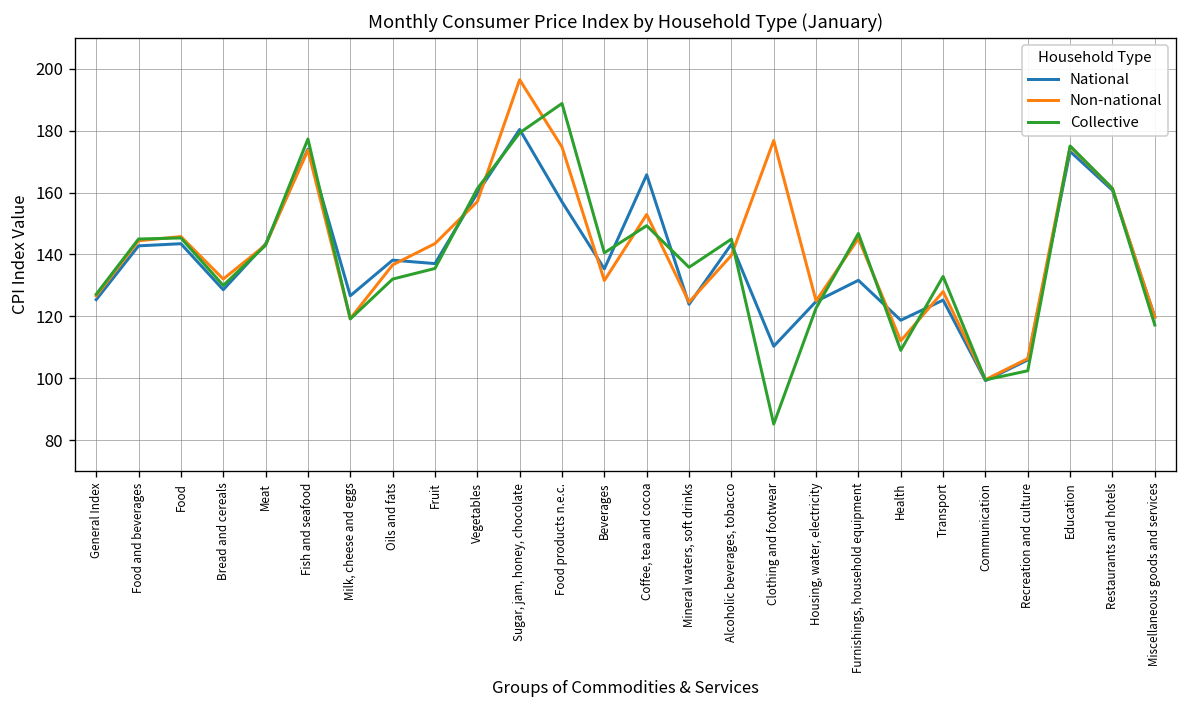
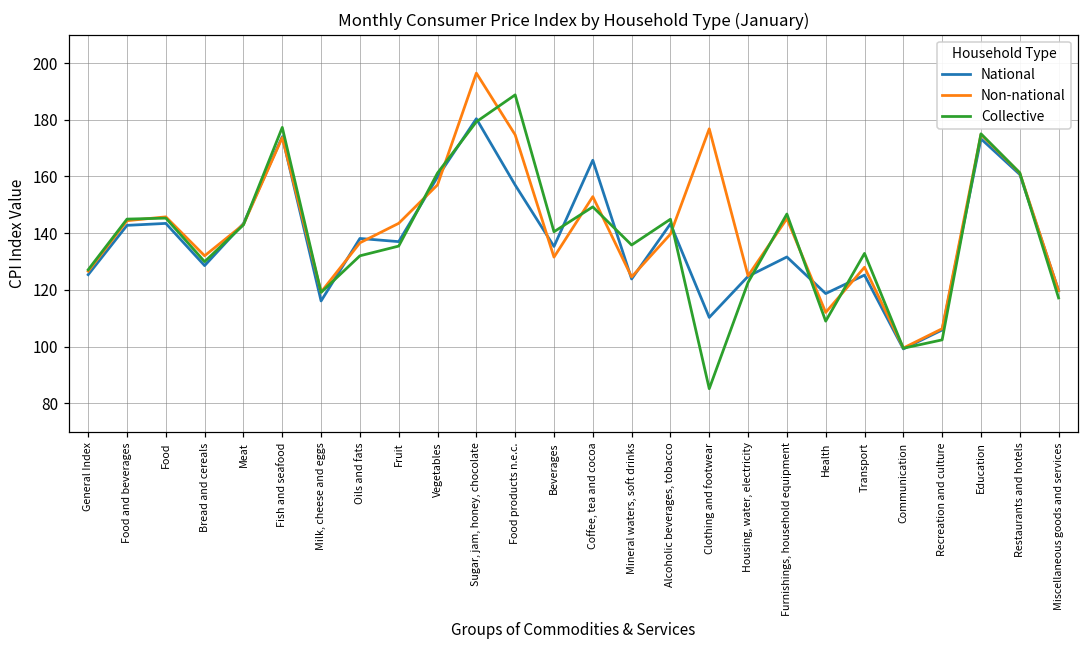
  {
    "National": {
      "General Index": 125,
      "Food and beverages": 143,
      "Food": 143,
      "Bread and cereals": 129,
-     "Milk, cheese and eggs": 127,
+     "Milk, cheese and eggs": 116,
      "Oils and fats": 138,
      "Fruit": 137,
      "Vegetables": 160,
      "Sugar, jam, honey, chocolate": 180,
      "Food products n.e.c.": 157,
      "Beverages": 135,
      "Coffee, tea and cocoa": 166,
      "Alcoholic beverages, tobacco": 143,
      "Clothing and footwear": 110,
      "Furnishings, household equipment": 132,
      "Health": 119,
      "Transport": 125,
      "Education": 173
    },
    "Non-national": {
      "Bread and cereals": 132,
      "Oils and fats": 137,
      "Fruit": 143,
      "Vegetables": 157,
      "Sugar, jam, honey, chocolate": 196,
      "Food products n.e.c.": 175,
      "Beverages": 132,
      "Coffee, tea and cocoa": 153,
      "Alcoholic beverages, tobacco": 140,
      "Clothing and footwear": 177,
      "Furnishings, household equipment": 145,
      "Health": 112,
      "Transport": 128
    },
    "Collective": {
      "Bread and cereals": 130,
      "Fish and seafood": 177,
      "Oils and fats": 132,
      "Fruit": 135,
      "Vegetables": 161,
      "Sugar, jam, honey, chocolate": 179,
      "Food products n.e.c.": 189,
      "Beverages": 141,
      "Coffee, tea and cocoa": 149,
      "Mineral waters, soft drinks": 136,
      "Alcoholic beverages, tobacco": 145,
      "Clothing and footwear": 85,
      "Housing, water, electricity": 123,
      "Furnishings, household equipment": 147,
      "Health": 109,
      "Transport": 133,
      "Recreation and culture": 102,
      "Miscellaneous goods and services": 117
    }
  }
